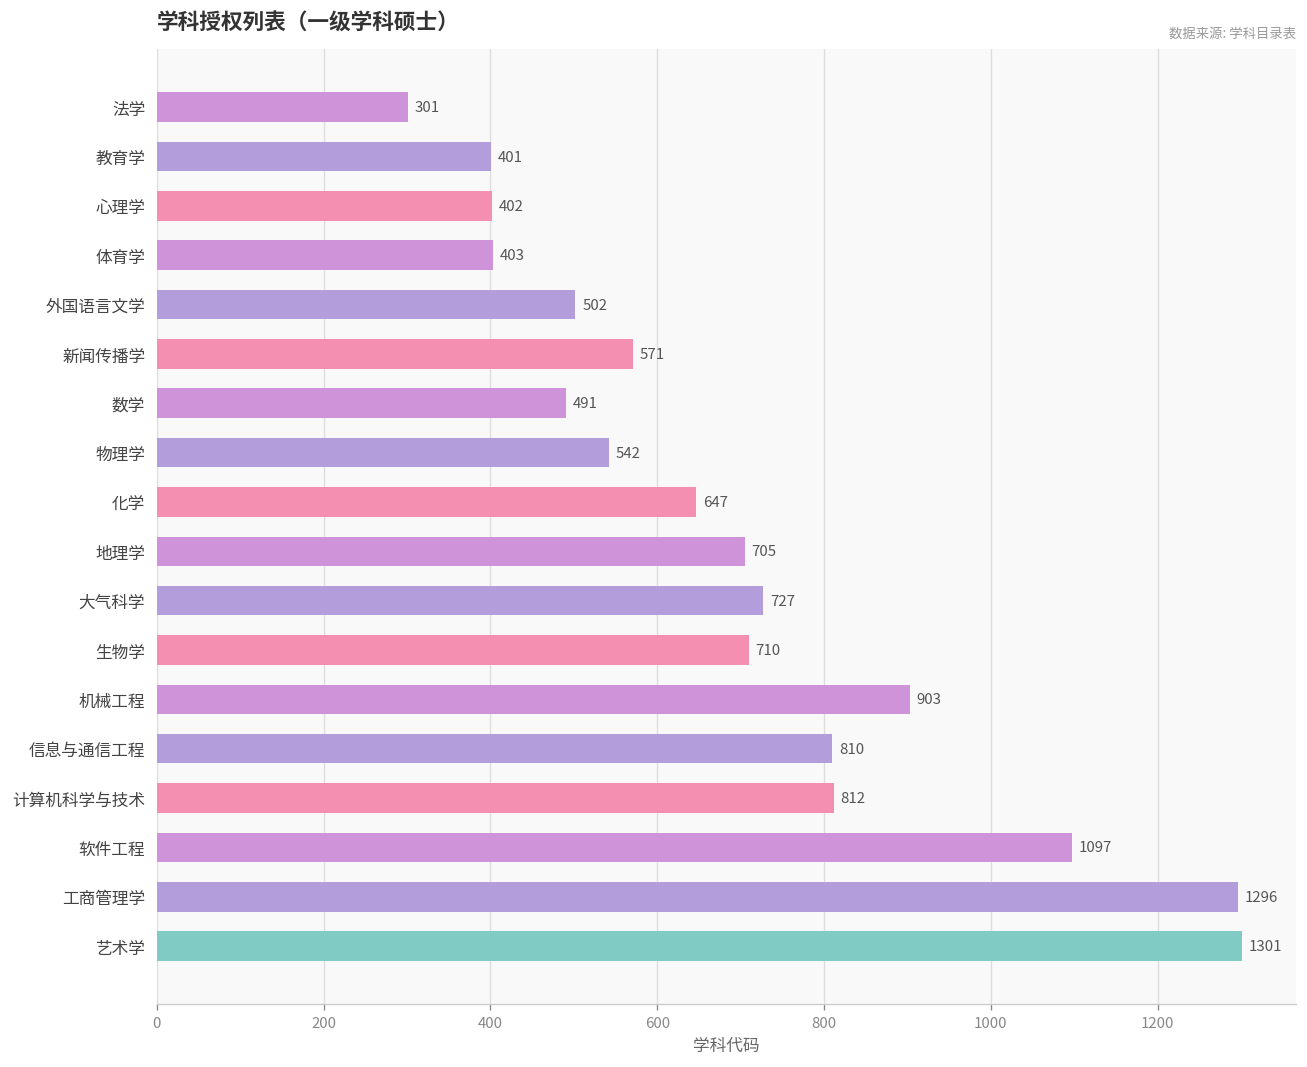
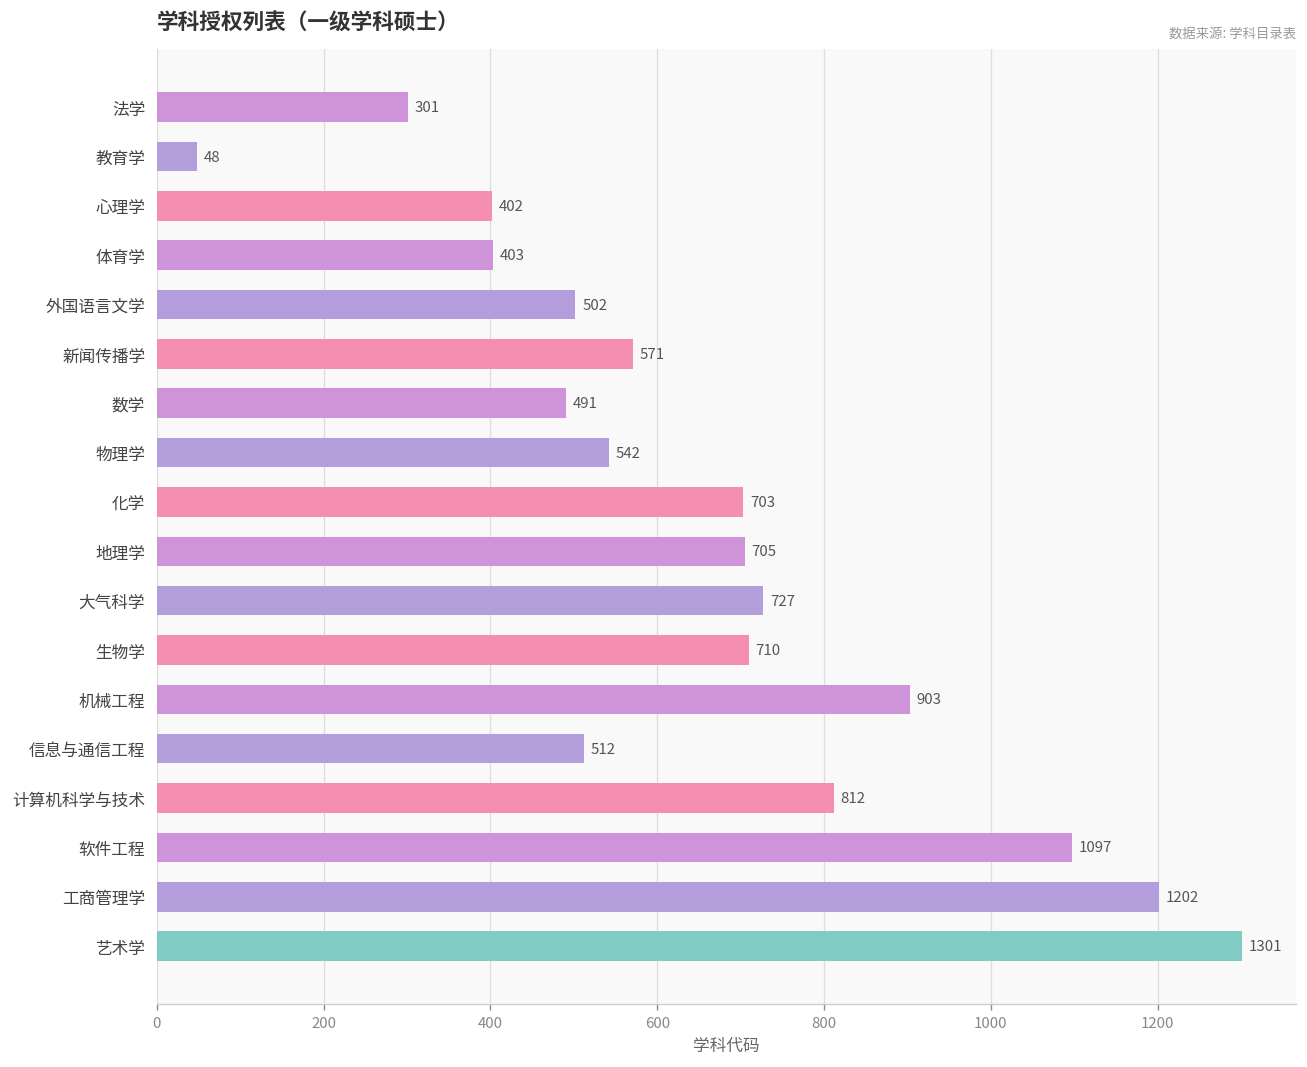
  {
    "法学": 301,
-   "教育学": 401,
+   "教育学": 48,
    "心理学": 402,
    "体育学": 403,
    "外国语言文学": 502,
    "新闻传播学": 571,
    "数学": 491,
    "物理学": 542,
-   "化学": 647,
+   "化学": 703,
    "地理学": 705,
    "大气科学": 727,
    "生物学": 710,
    "机械工程": 903,
-   "信息与通信工程": 810,
+   "信息与通信工程": 512,
    "计算机科学与技术": 812,
    "软件工程": 1097,
-   "工商管理学": 1296,
+   "工商管理学": 1202,
    "艺术学": 1301
  }
